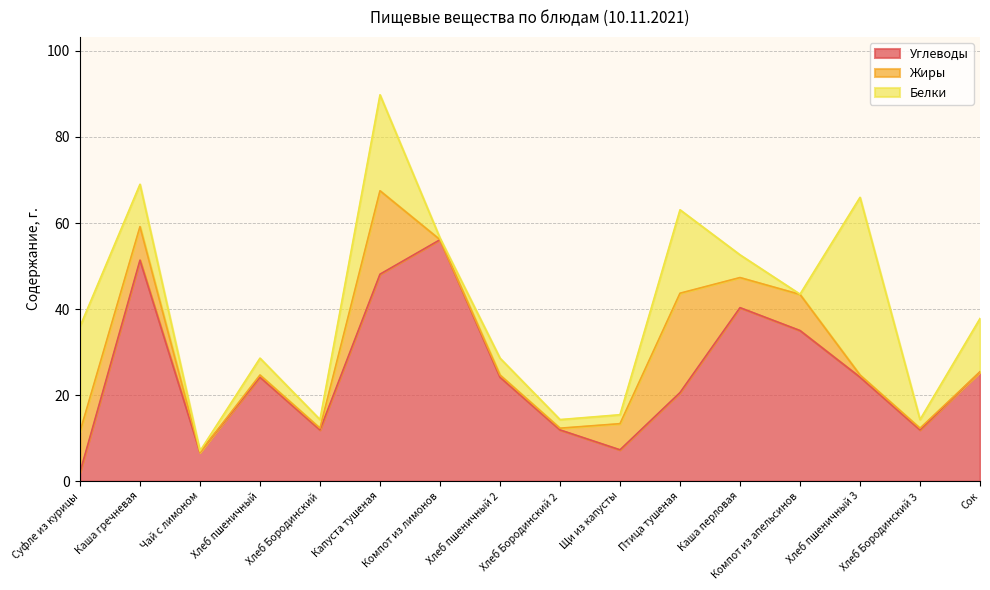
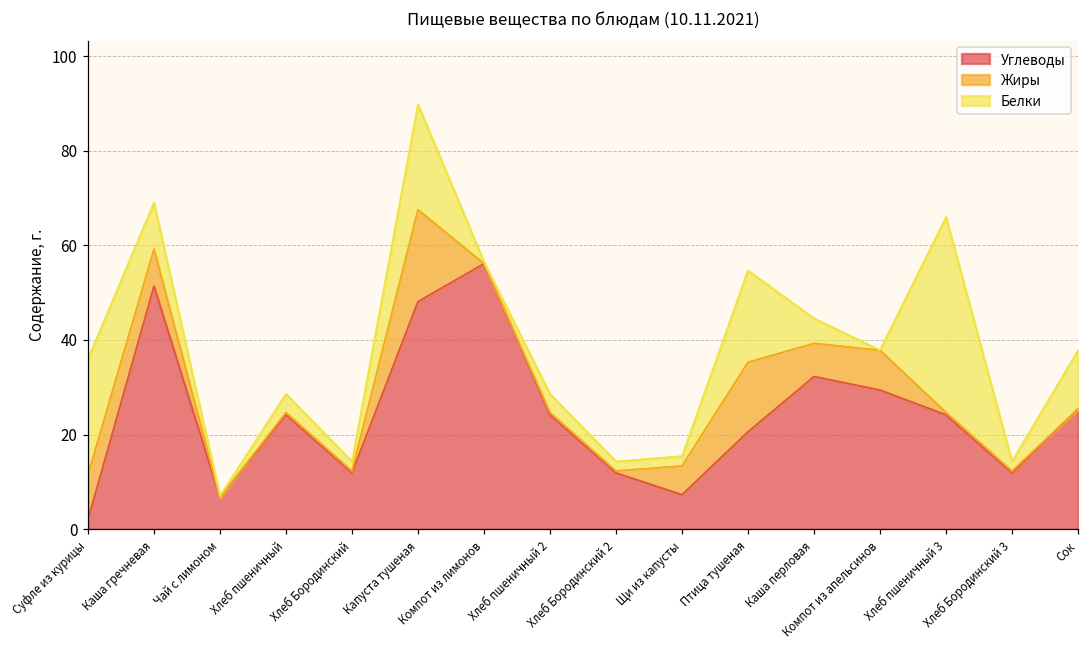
  {
    "Углеводы": {
      "Суфле из курицы": 2,
      "Каша гречневая": 51,
      "Капуста тушеная": 48,
      "Щи из капусты": 7,
      "Птица тушеная": 21,
-     "Каша перловая": 40,
-     "Компот из апельсинов": 35
+     "Каша перловая": 32,
+     "Компот из апельсинов": 29
    },
    "Жиры": {
      "Суфле из курицы": 9,
      "Каша гречневая": 8,
      "Капуста тушеная": 19,
      "Щи из капусты": 6,
-     "Птица тушеная": 23,
+     "Птица тушеная": 15,
      "Каша перловая": 7
    },
    "Белки": {
      "Суфле из курицы": 24,
      "Каша гречневая": 10,
      "Хлеб пшеничный": 4,
      "Хлеб Бородинский": 2,
      "Капуста тушеная": 22,
      "Хлеб пшеничный 2": 4,
      "Хлеб Бородинский 2": 2,
      "Щи из капусты": 2,
      "Птица тушеная": 19,
      "Каша перловая": 5,
      "Хлеб пшеничный 3": 41,
      "Хлеб Бородинский 3": 2,
      "Сок": 12
    }
  }
